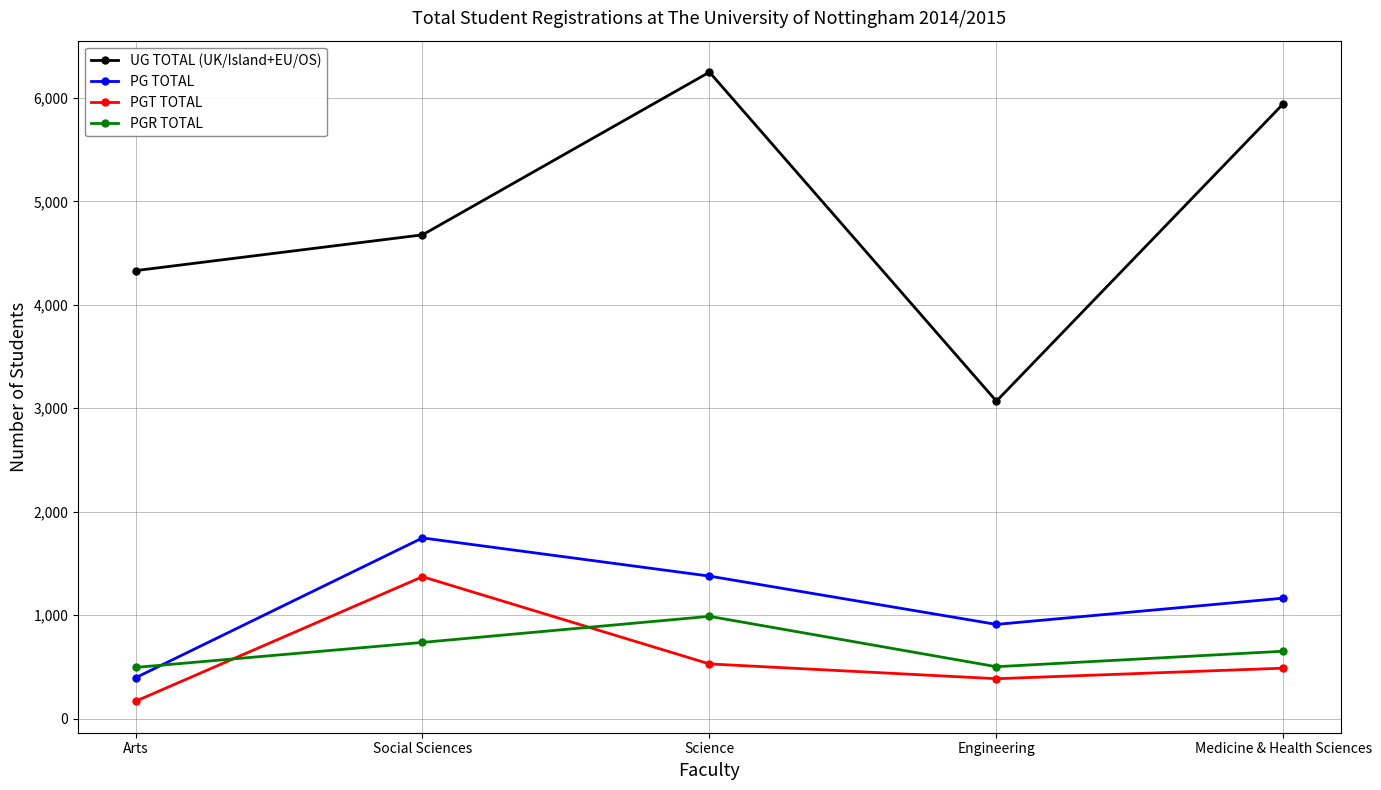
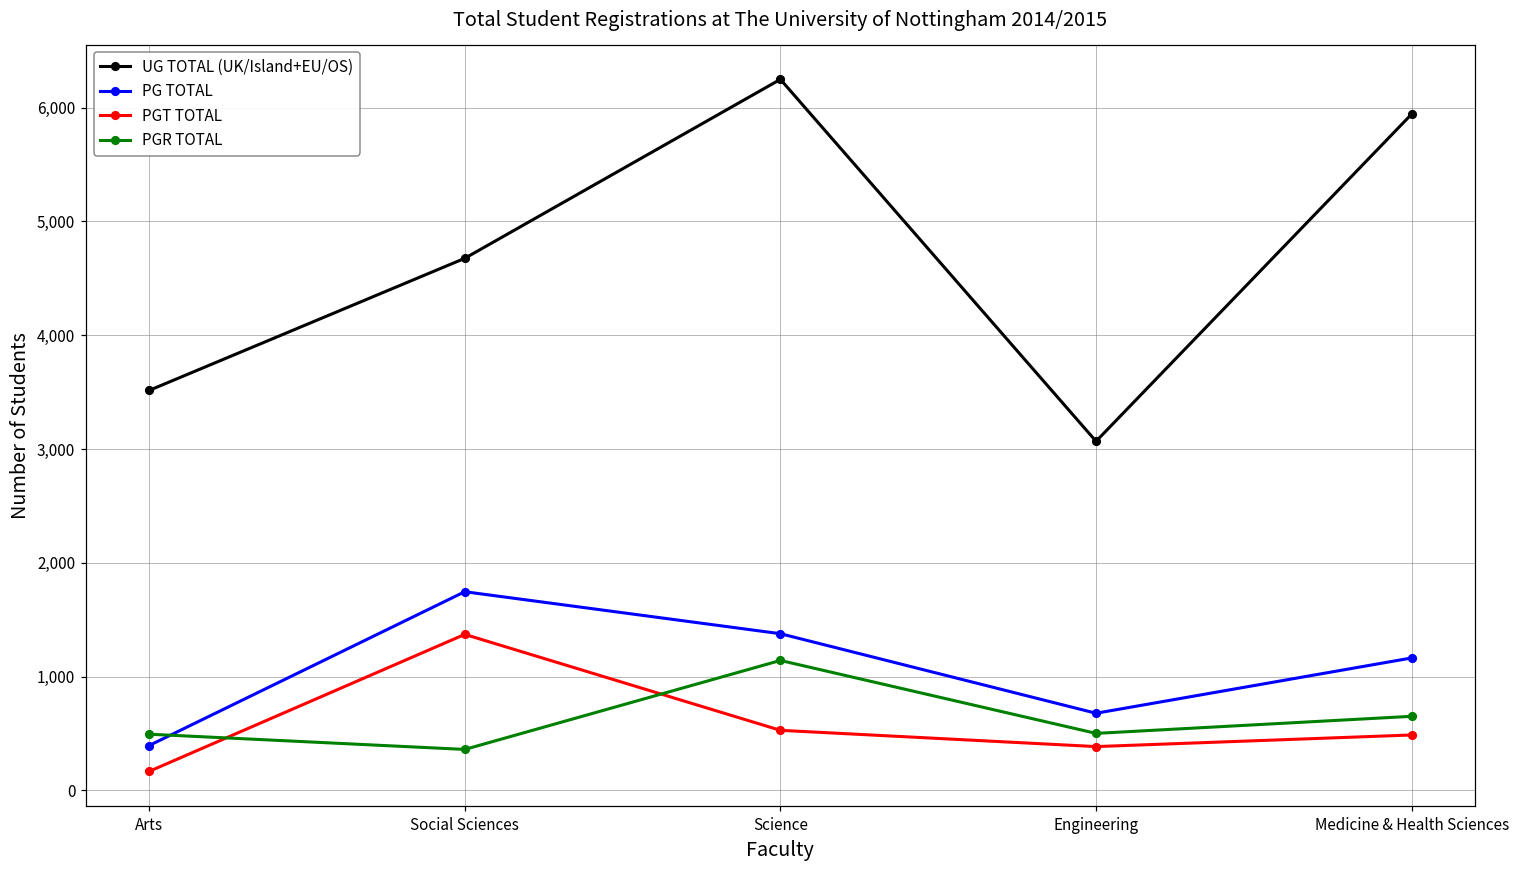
  {
    "UG TOTAL (UK/Island+EU/OS)": {
-     "Arts": "4,330",
+     "Arts": "3,520",
      "Social Sciences": "4,680",
      "Science": "6,250",
      "Engineering": "3,070",
      "Medicine & Health Sciences": "5,940"
    },
    "PG TOTAL": {
      "Arts": "390",
      "Social Sciences": "1,750",
      "Science": "1,380",
-     "Engineering": "910",
+     "Engineering": "680",
      "Medicine & Health Sciences": "1,160"
    },
    "PGT TOTAL": {
      "Arts": "170",
      "Social Sciences": "1,370",
      "Science": "530",
      "Engineering": "390",
      "Medicine & Health Sciences": "490"
    },
    "PGR TOTAL": {
      "Arts": "490",
-     "Social Sciences": "740",
-     "Science": "990",
+     "Social Sciences": "360",
+     "Science": "1,140",
      "Engineering": "500",
      "Medicine & Health Sciences": "650"
    }
  }
